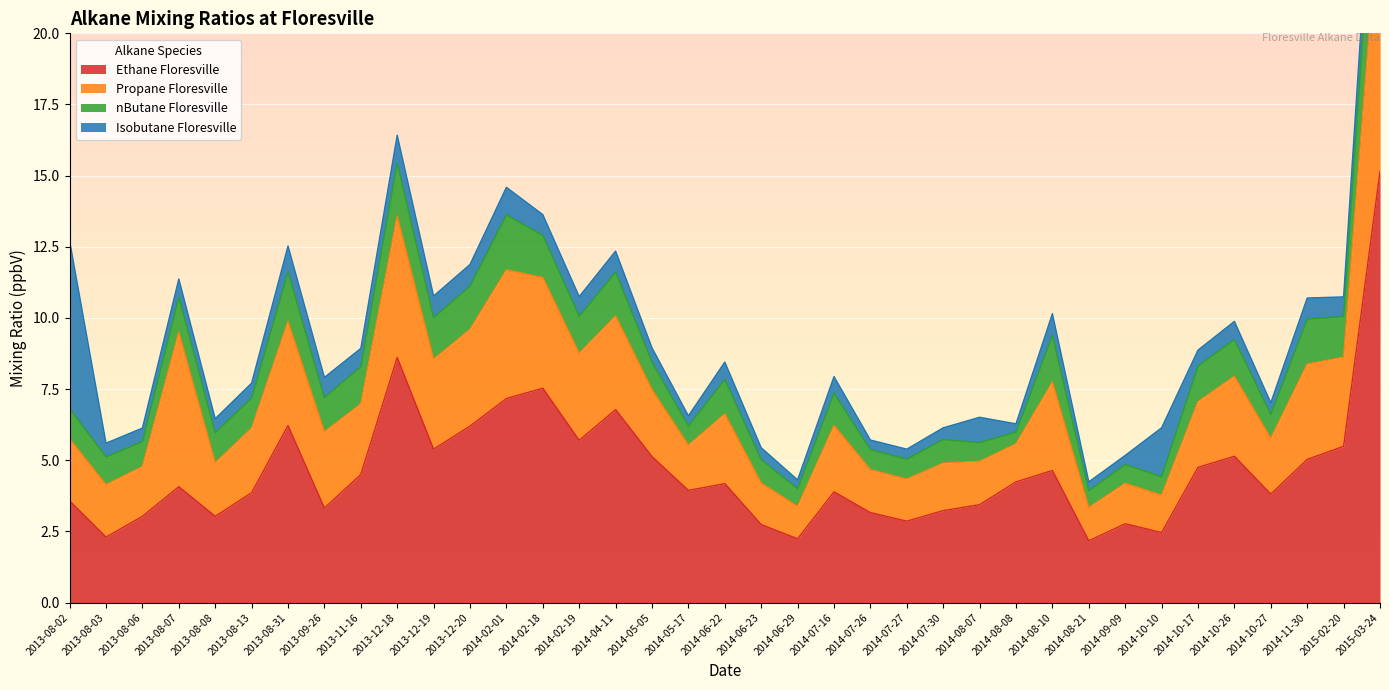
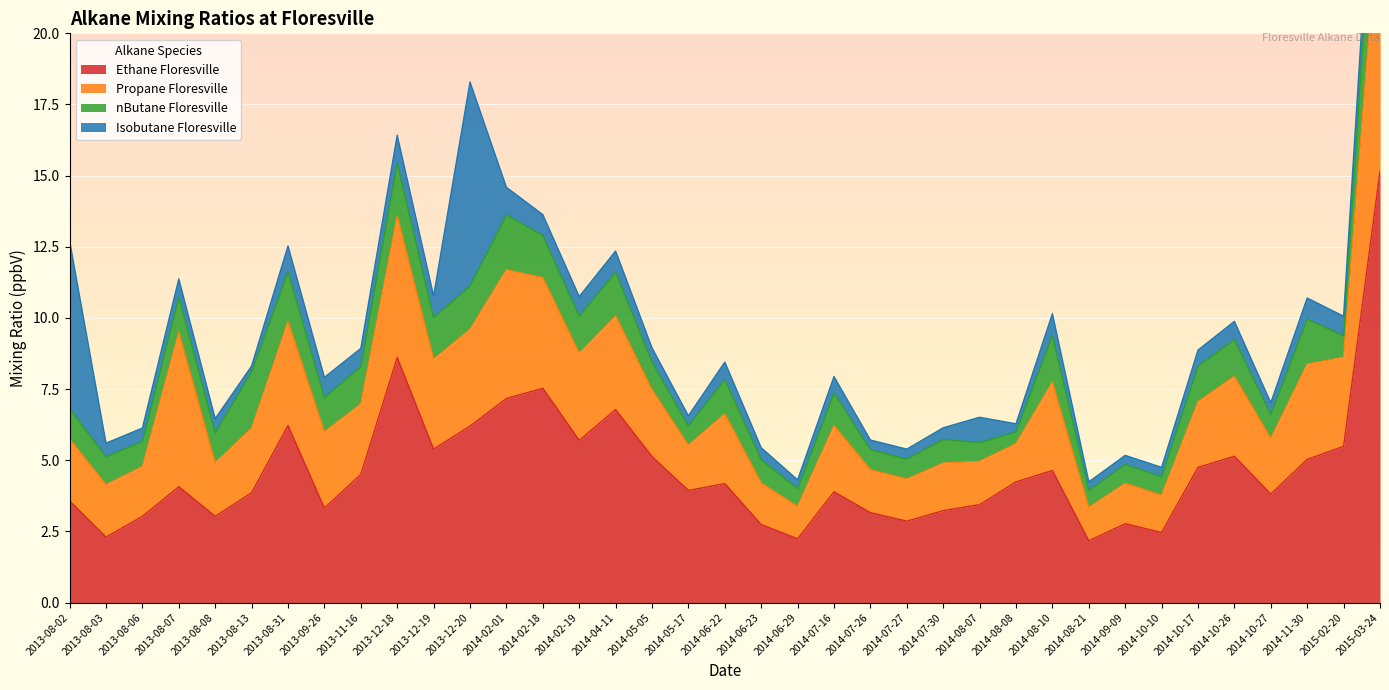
  {
    "Ethane Floresville": {
      "2013-08-02": 3.6,
      "2013-08-03": 2.3,
      "2013-08-06": 3.0,
      "2013-08-07": 4.1,
      "2013-08-08": 3.0,
      "2013-08-13": 3.9,
      "2013-08-31": 6.2,
      "2013-09-26": 3.3,
      "2013-11-16": 4.5,
      "2013-12-18": 8.6,
      "2013-12-19": 5.4,
      "2013-12-20": 6.2,
      "2014-02-01": 7.2,
      "2014-02-18": 7.5,
      "2014-02-19": 5.7,
      "2014-04-11": 6.8,
      "2014-05-05": 5.1,
      "2014-05-17": 3.9,
      "2014-06-22": 4.2,
      "2014-06-23": 2.7,
      "2014-06-29": 2.2,
      "2014-07-16": 3.9,
      "2014-07-26": 3.2,
      "2014-07-27": 2.9,
      "2014-07-30": 3.2,
      "2014-08-07": 3.4,
      "2014-08-08": 4.2,
      "2014-08-10": 4.6,
      "2014-08-21": 2.2,
      "2014-09-09": 2.8,
      "2014-10-10": 2.5,
      "2014-10-17": 4.8,
      "2014-10-26": 5.1,
      "2014-10-27": 3.8,
      "2014-11-30": 5.0,
      "2015-02-20": 5.5,
      "2015-03-24": 15.2
    },
    "Propane Floresville": {
      "2013-08-02": 2.2,
      "2013-08-03": 1.8,
      "2013-08-06": 1.7,
      "2013-08-07": 5.4,
      "2013-08-08": 1.9,
      "2013-08-13": 2.3,
      "2013-08-31": 3.7,
      "2013-09-26": 2.7,
      "2013-11-16": 2.5,
      "2013-12-18": 5.0,
      "2013-12-19": 3.2,
      "2013-12-20": 3.4,
      "2014-02-01": 4.5,
      "2014-02-18": 3.9,
      "2014-02-19": 3.1,
      "2014-04-11": 3.3,
      "2014-05-05": 2.4,
      "2014-05-17": 1.6,
      "2014-06-22": 2.5,
      "2014-06-23": 1.5,
      "2014-06-29": 1.1,
      "2014-07-16": 2.3,
      "2014-07-26": 1.5,
      "2014-07-27": 1.5,
      "2014-07-30": 1.7,
      "2014-08-07": 1.5,
      "2014-08-08": 1.3,
      "2014-08-10": 3.1,
      "2014-08-21": 1.2,
      "2014-09-09": 1.4,
      "2014-10-10": 1.3,
      "2014-10-17": 2.3,
      "2014-10-26": 2.8,
      "2014-10-27": 2.0,
      "2014-11-30": 3.4,
      "2015-02-20": 3.1
    },
    "nButane Floresville": {
      "2013-08-02": 1.1,
      "2013-08-03": 1.0,
      "2013-08-06": 0.9,
      "2013-08-07": 1.2,
      "2013-08-08": 1.0,
-     "2013-08-13": 1.1,
+     "2013-08-13": 2.0,
      "2013-08-31": 1.7,
      "2013-09-26": 1.2,
      "2013-11-16": 1.3,
      "2013-12-18": 1.9,
      "2013-12-19": 1.5,
      "2013-12-20": 1.5,
      "2014-02-01": 1.9,
      "2014-02-18": 1.5,
      "2014-02-19": 1.3,
      "2014-04-11": 1.5,
      "2014-05-05": 1.0,
      "2014-05-17": 0.7,
      "2014-06-22": 1.2,
      "2014-06-23": 0.8,
      "2014-06-29": 0.6,
      "2014-07-16": 1.1,
      "2014-07-26": 0.7,
      "2014-07-27": 0.7,
      "2014-07-30": 0.8,
      "2014-08-07": 0.7,
      "2014-08-08": 0.4,
      "2014-08-10": 1.6,
      "2014-08-21": 0.6,
      "2014-09-09": 0.7,
      "2014-10-10": 0.6,
      "2014-10-17": 1.3,
      "2014-10-26": 1.3,
      "2014-10-27": 0.8,
      "2014-11-30": 1.6,
-     "2015-02-20": 1.4
+     "2015-02-20": 0.8
    },
    "Isobutane Floresville": {
      "2013-08-02": 5.9,
      "2013-08-03": 0.5,
      "2013-08-06": 0.5,
      "2013-08-07": 0.6,
      "2013-08-08": 0.5,
-     "2013-08-13": 0.5,
+     "2013-08-13": 0.2,
      "2013-08-31": 0.9,
      "2013-09-26": 0.7,
      "2013-11-16": 0.6,
      "2013-12-18": 1.0,
      "2013-12-19": 0.8,
-     "2013-12-20": 0.8,
+     "2013-12-20": 7.2,
      "2014-02-01": 1.0,
      "2014-02-18": 0.7,
      "2014-02-19": 0.7,
      "2014-04-11": 0.7,
      "2014-05-05": 0.5,
      "2014-05-17": 0.4,
      "2014-06-22": 0.6,
      "2014-06-23": 0.4,
      "2014-06-29": 0.3,
      "2014-07-16": 0.6,
      "2014-07-26": 0.3,
      "2014-07-27": 0.3,
      "2014-07-30": 0.4,
      "2014-08-07": 0.9,
      "2014-08-08": 0.3,
      "2014-08-10": 0.8,
      "2014-08-21": 0.3,
      "2014-09-09": 0.3,
-     "2014-10-10": 1.7,
+     "2014-10-10": 0.3,
      "2014-10-17": 0.6,
      "2014-10-26": 0.6,
      "2014-10-27": 0.4,
      "2014-11-30": 0.7,
      "2015-02-20": 0.7
    }
  }
